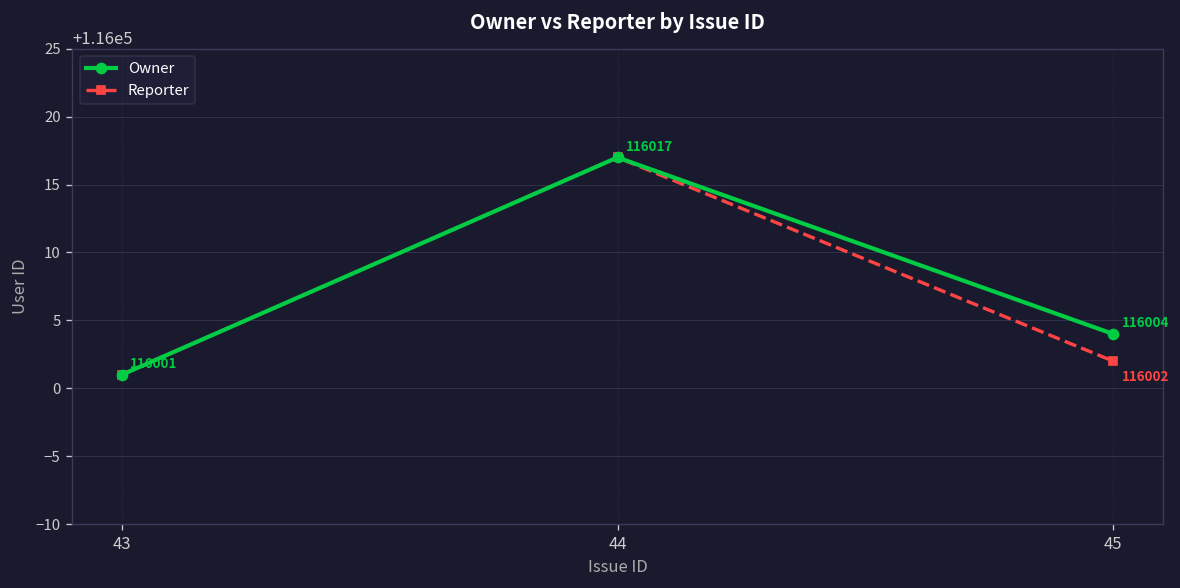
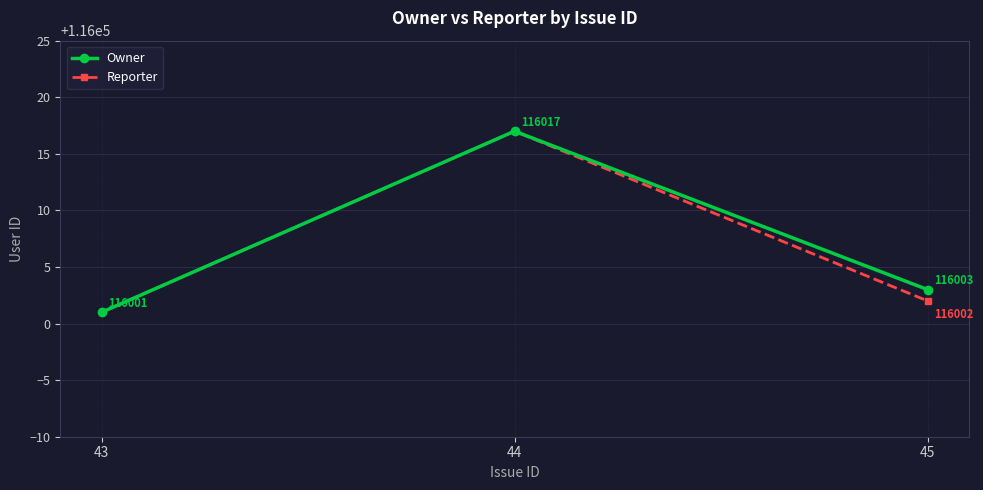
  {
    "Owner": {
-     "45": 116004
+     "45": 116003
    },
    "Reporter": {
      "45": 116002
    }
  }
